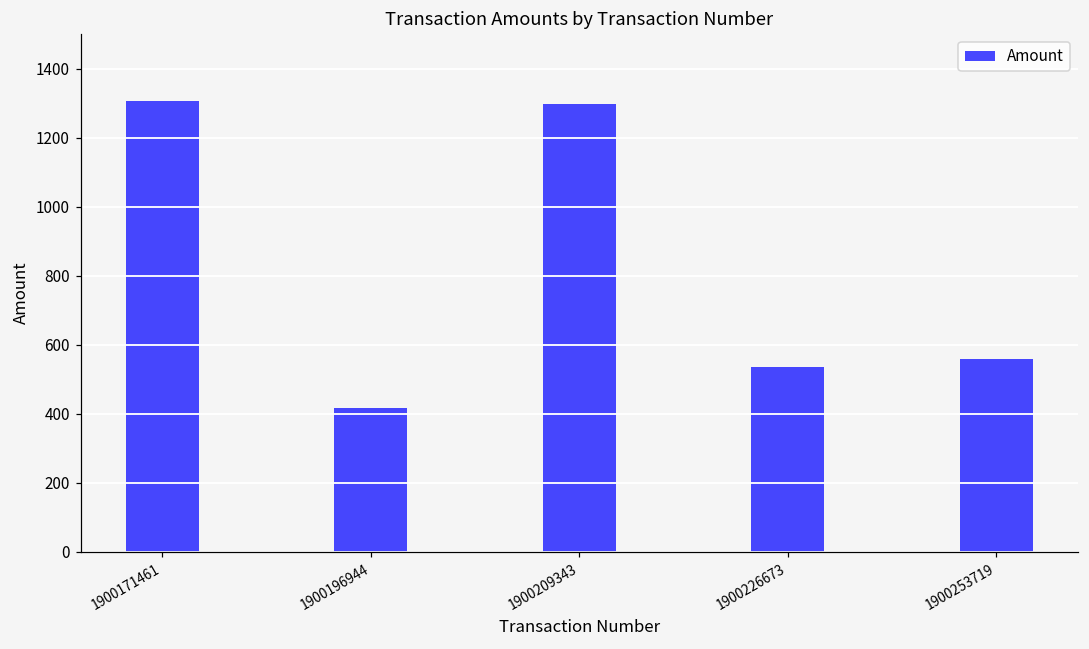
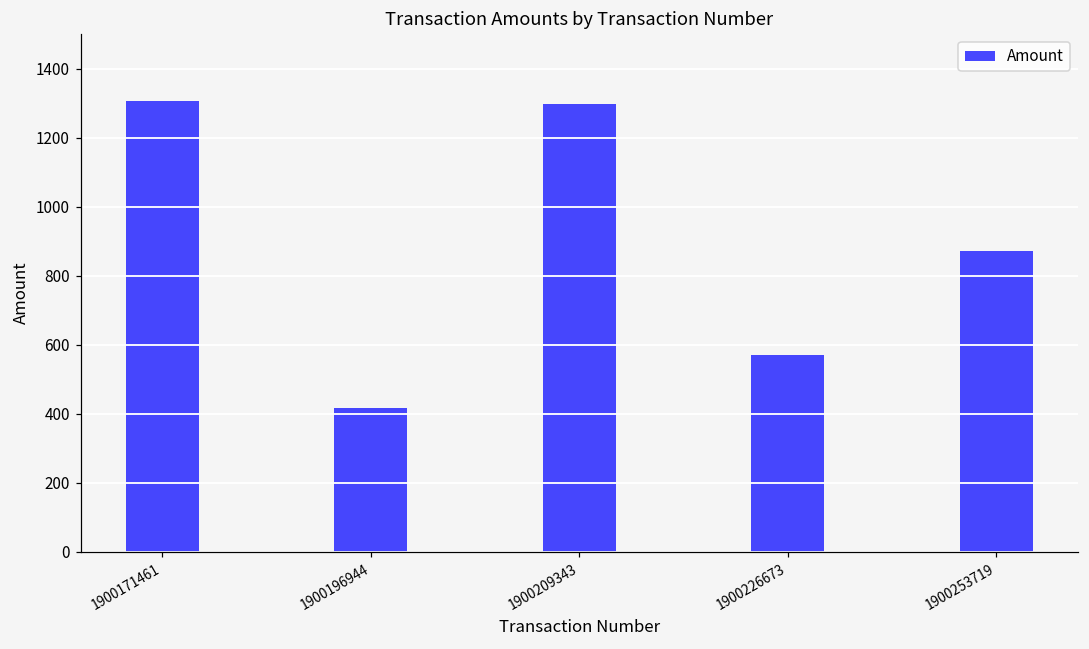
  {
    "1900171461": 1310,
    "1900196944": 420,
    "1900209343": 1300,
-   "1900226673": 530,
-   "1900253719": 560
+   "1900226673": 570,
+   "1900253719": 870
  }
